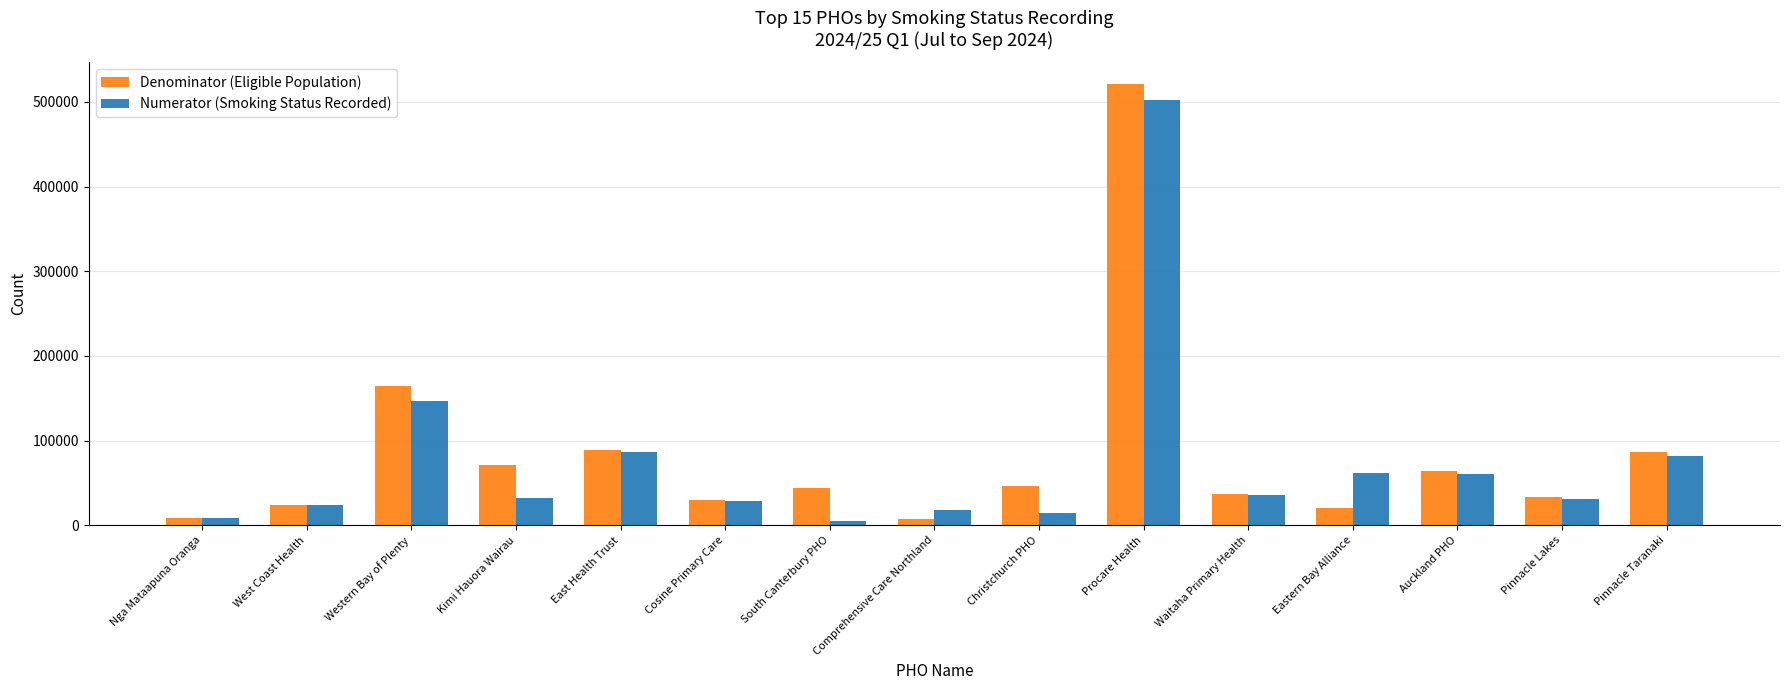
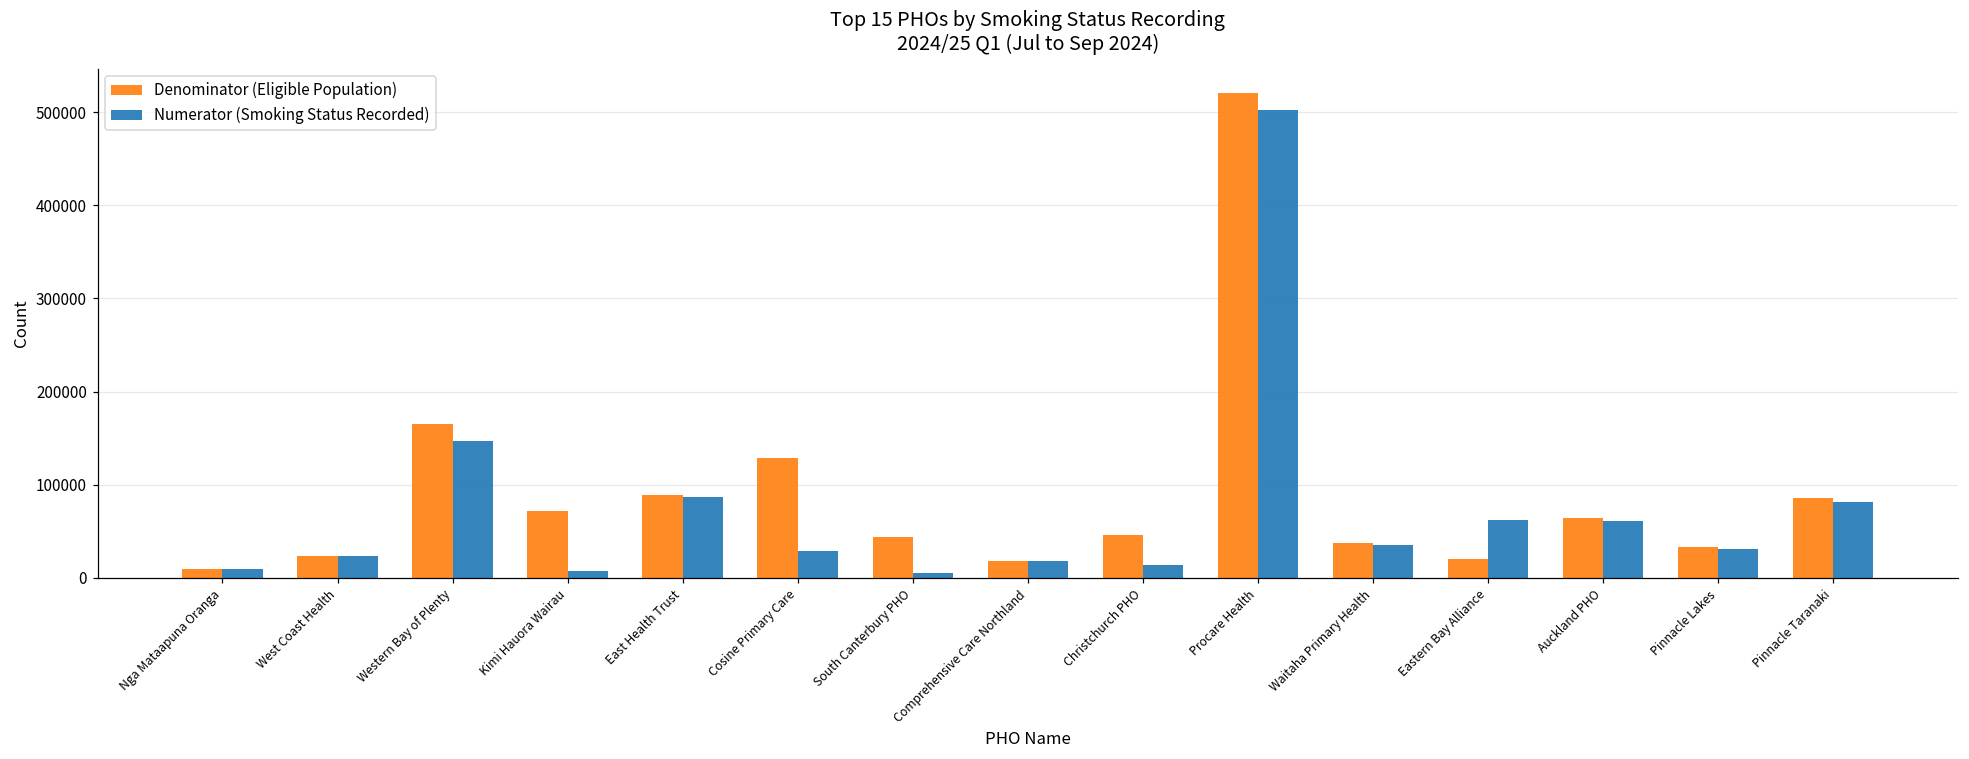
  {
    "Denominator (Eligible Population)": {
      "Nga Mataapuna Oranga": 10000,
      "West Coast Health": 20000,
      "Western Bay of Plenty": 160000,
      "Kimi Hauora Wairau": 70000,
      "East Health Trust": 90000,
-     "Cosine Primary Care": 30000,
+     "Cosine Primary Care": 130000,
      "South Canterbury PHO": 40000,
-     "Comprehensive Care Northland": 10000,
+     "Comprehensive Care Northland": 20000,
      "Christchurch PHO": 50000,
      "Procare Health": 520000,
      "Waitaha Primary Health": 40000,
      "Eastern Bay Alliance": 20000,
      "Auckland PHO": 60000,
      "Pinnacle Lakes": 30000,
      "Pinnacle Taranaki": 90000
    },
    "Numerator (Smoking Status Recorded)": {
      "Nga Mataapuna Oranga": 10000,
      "West Coast Health": 20000,
      "Western Bay of Plenty": 150000,
-     "Kimi Hauora Wairau": 30000,
+     "Kimi Hauora Wairau": 10000,
      "East Health Trust": 90000,
      "Cosine Primary Care": 30000,
      "South Canterbury PHO": 0,
      "Comprehensive Care Northland": 20000,
      "Christchurch PHO": 10000,
      "Procare Health": 500000,
      "Waitaha Primary Health": 40000,
      "Eastern Bay Alliance": 60000,
      "Auckland PHO": 60000,
      "Pinnacle Lakes": 30000,
      "Pinnacle Taranaki": 80000
    }
  }
